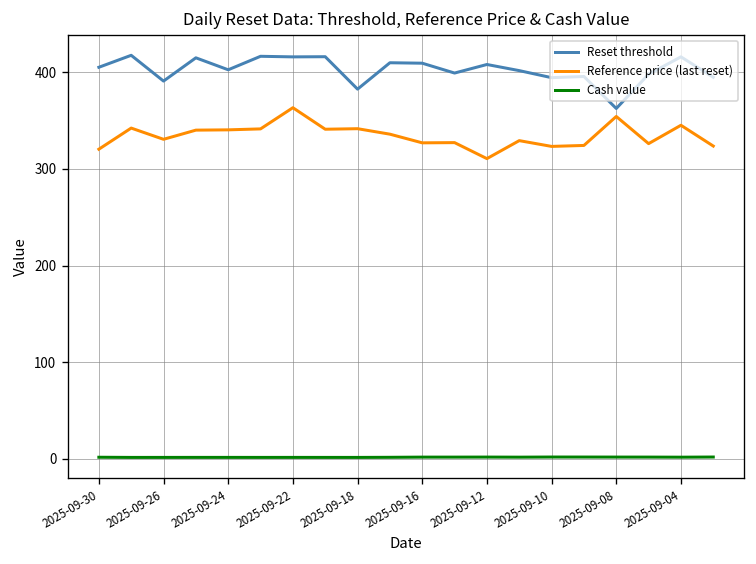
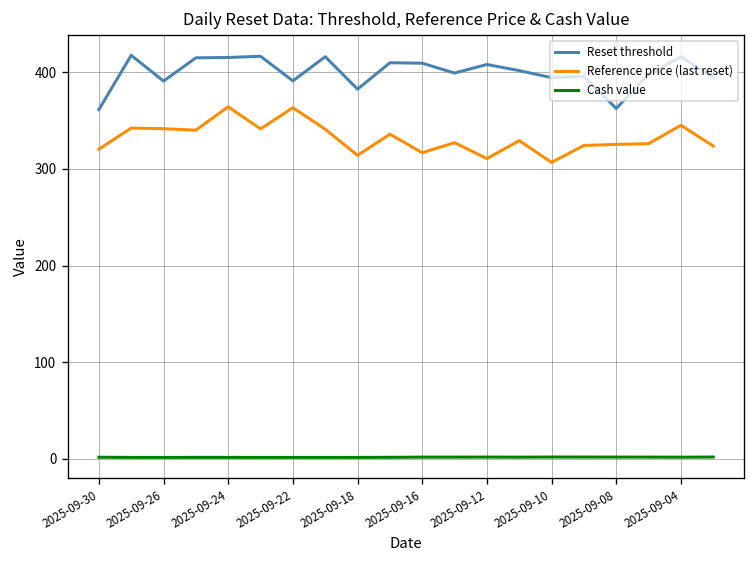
  {
    "Reset threshold": {
-     "2025-09-30": 410,
+     "2025-09-30": 360,
      "2025-09-26": 390,
-     "2025-09-24": 400,
-     "2025-09-22": 420,
+     "2025-09-24": 420,
+     "2025-09-22": 390,
      "2025-09-18": 380,
      "2025-09-16": 410,
      "2025-09-12": 410,
      "2025-09-08": 360
    },
    "Reference price (last reset)": {
      "2025-09-30": 320,
-     "2025-09-26": 330,
-     "2025-09-24": 340,
+     "2025-09-26": 340,
+     "2025-09-24": 360,
      "2025-09-22": 360,
-     "2025-09-18": 340,
-     "2025-09-16": 330,
+     "2025-09-18": 310,
+     "2025-09-16": 320,
      "2025-09-12": 310,
-     "2025-09-10": 320,
-     "2025-09-08": 350,
+     "2025-09-10": 310,
+     "2025-09-08": 330,
      "2025-09-04": 350
    },
    "Cash value": {
      "2025-09-30": 0,
      "2025-09-26": 0,
      "2025-09-24": 0,
      "2025-09-22": 0,
      "2025-09-18": 0,
      "2025-09-16": 0,
      "2025-09-12": 0,
      "2025-09-10": 0,
      "2025-09-08": 0,
      "2025-09-04": 0
    }
  }
